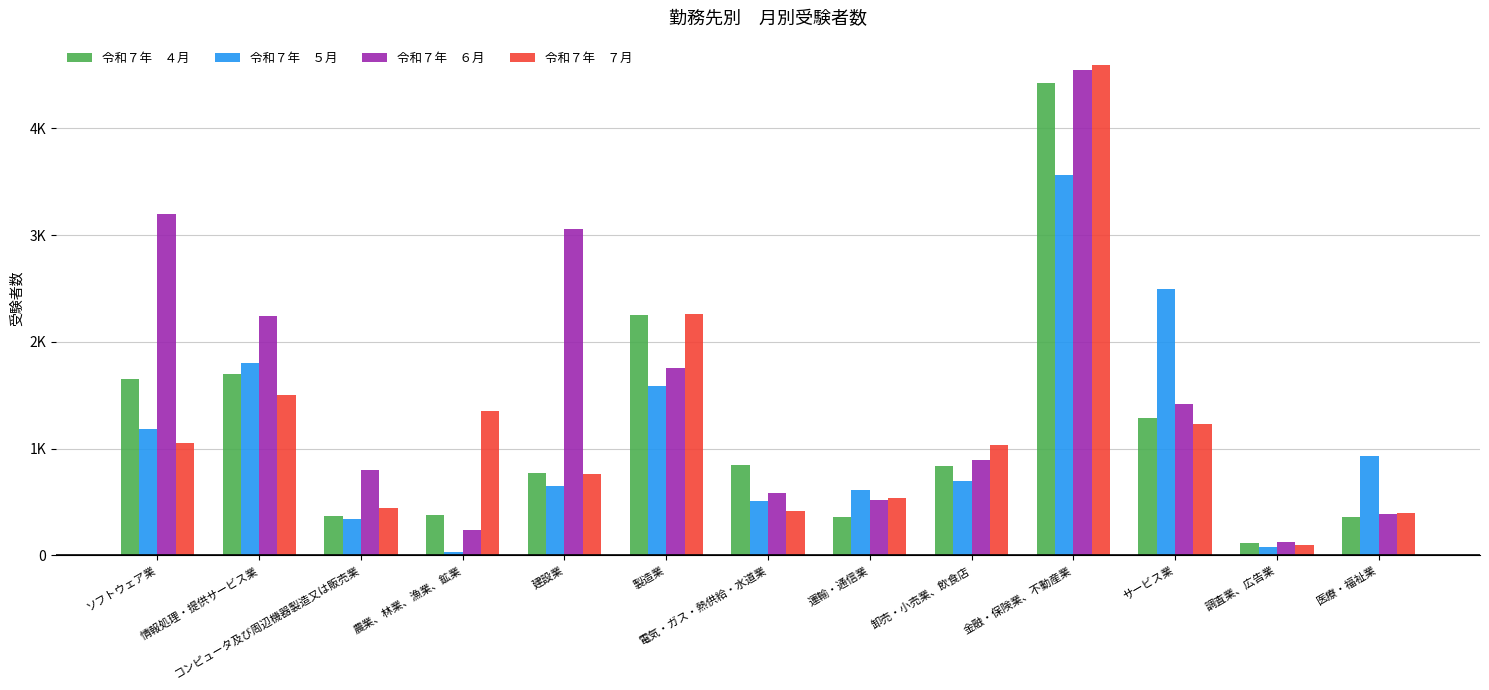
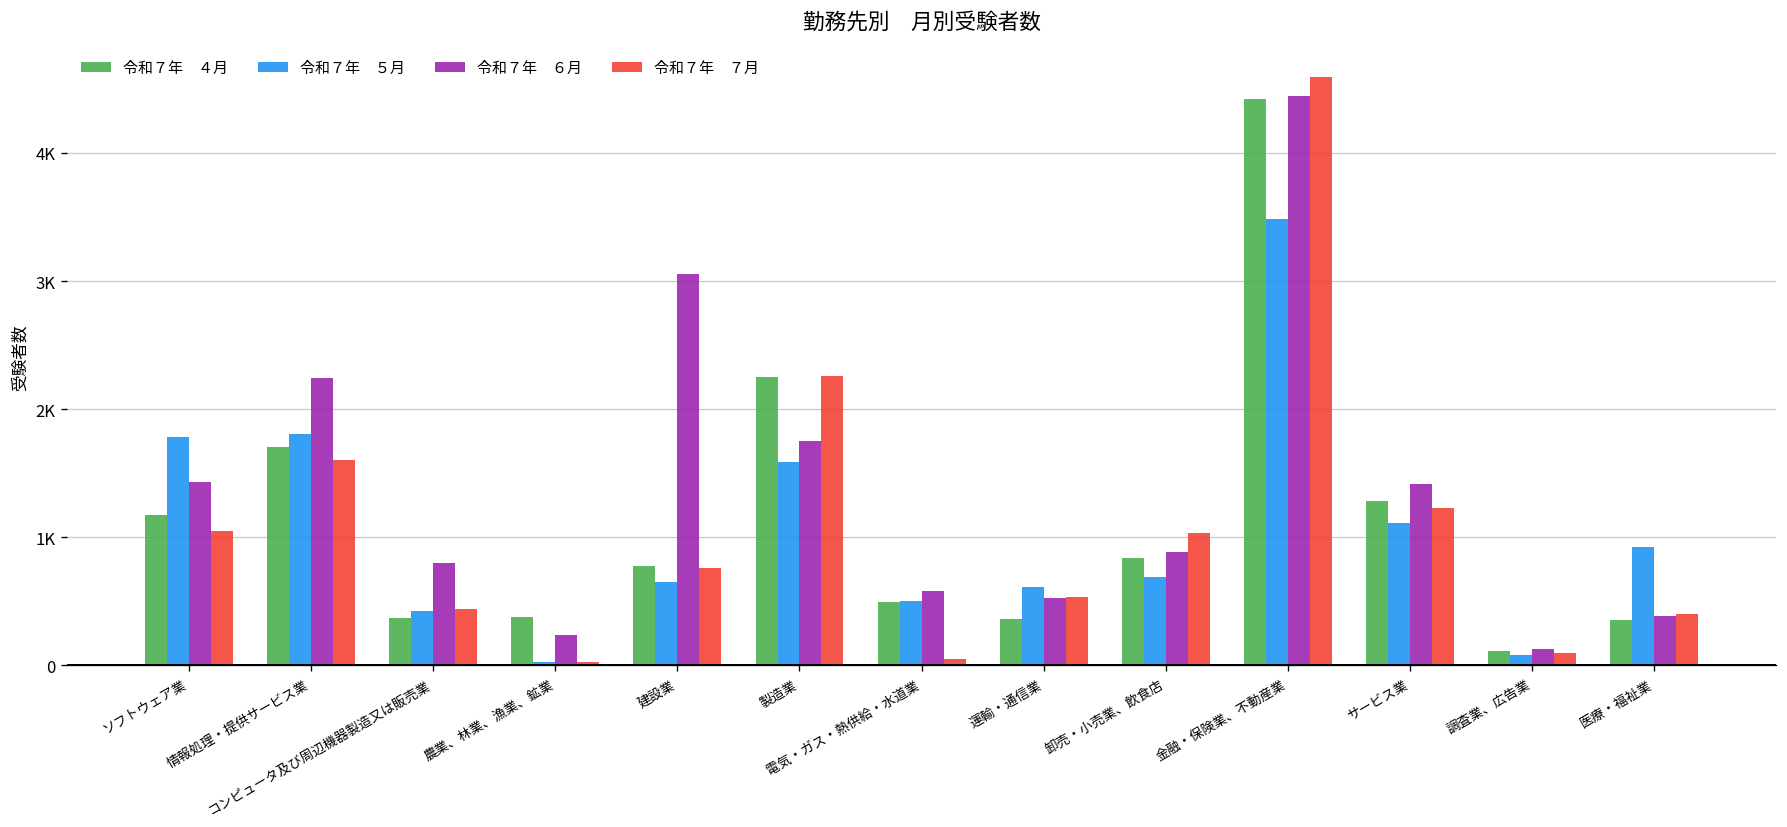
  {
    "令和７年 ４月": {
-     "ソフトウェア業": 1660,
+     "ソフトウェア業": 1180,
      "情報処理・提供サービス業": 1700,
      "コンピュータ及び周辺機器製造又は販売業": 370,
      "農業、林業、漁業、鉱業": 380,
      "建設業": 770,
      "製造業": 2250,
-     "電気・ガス・熱供給・水道業": 850,
+     "電気・ガス・熱供給・水道業": 500,
      "運輸・通信業": 360,
      "卸売・小売業、飲食店": 840,
      "金融・保険業、不動産業": 4420,
      "サービス業": 1280,
      "調査業、広告業": 110,
      "医療・福祉業": 360
    },
    "令和７年 ５月": {
-     "ソフトウェア業": 1190,
+     "ソフトウェア業": 1780,
      "情報処理・提供サービス業": 1810,
-     "コンピュータ及び周辺機器製造又は販売業": 340,
+     "コンピュータ及び周辺機器製造又は販売業": 430,
      "農業、林業、漁業、鉱業": 30,
      "建設業": 650,
      "製造業": 1580,
      "電気・ガス・熱供給・水道業": 510,
      "運輸・通信業": 610,
      "卸売・小売業、飲食店": 690,
-     "金融・保険業、不動産業": 3560,
-     "サービス業": 2500,
+     "金融・保険業、不動産業": 3490,
+     "サービス業": 1110,
      "調査業、広告業": 80,
      "医療・福祉業": 930
    },
    "令和７年 ６月": {
-     "ソフトウェア業": 3190,
+     "ソフトウェア業": 1430,
      "情報処理・提供サービス業": 2240,
      "コンピュータ及び周辺機器製造又は販売業": 800,
      "農業、林業、漁業、鉱業": 240,
      "建設業": 3050,
      "製造業": 1750,
      "電気・ガス・熱供給・水道業": 580,
      "運輸・通信業": 520,
      "卸売・小売業、飲食店": 890,
-     "金融・保険業、不動産業": 4540,
+     "金融・保険業、不動産業": 4440,
      "サービス業": 1420,
      "調査業、広告業": 130,
      "医療・福祉業": 390
    },
    "令和７年 ７月": {
      "ソフトウェア業": 1050,
-     "情報処理・提供サービス業": 1500,
+     "情報処理・提供サービス業": 1610,
      "コンピュータ及び周辺機器製造又は販売業": 440,
-     "農業、林業、漁業、鉱業": 1350,
+     "農業、林業、漁業、鉱業": 30,
      "建設業": 760,
      "製造業": 2260,
-     "電気・ガス・熱供給・水道業": 420,
+     "電気・ガス・熱供給・水道業": 50,
      "運輸・通信業": 530,
      "卸売・小売業、飲食店": 1040,
      "金融・保険業、不動産業": 4590,
      "サービス業": 1230,
      "調査業、広告業": 100,
      "医療・福祉業": 400
    }
  }
